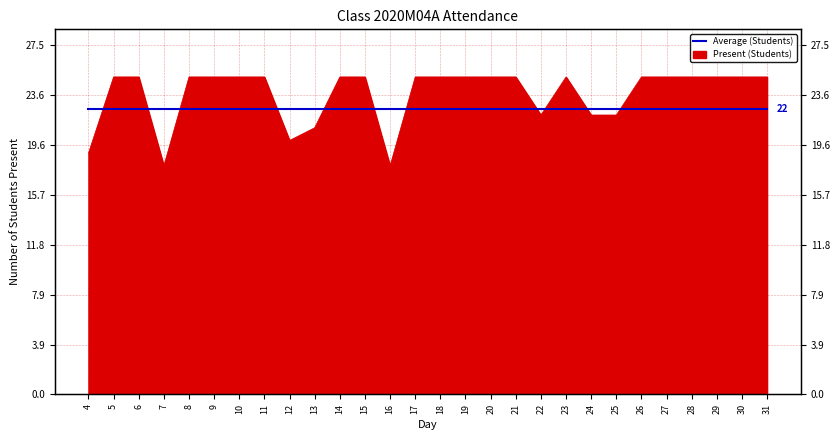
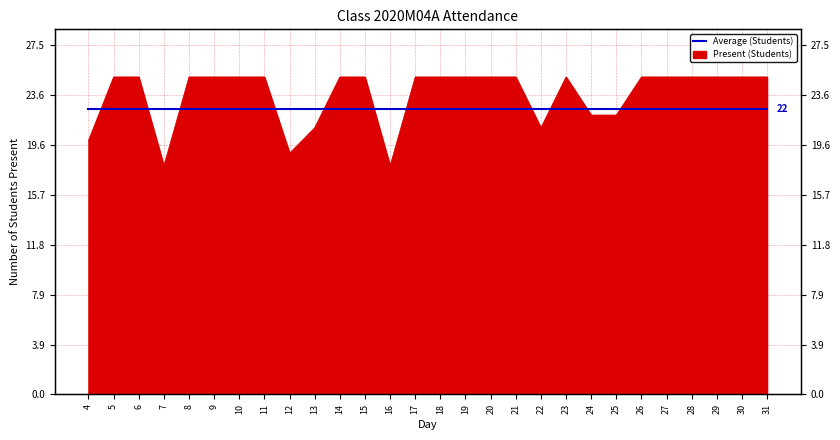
  {
    "Present (Students)": {
-     "4": 19,
+     "4": 20,
      "5": 25,
      "6": 25,
      "7": 18,
      "8": 25,
      "9": 25,
      "10": 25,
      "11": 25,
-     "12": 20,
+     "12": 19,
      "13": 21,
      "14": 25,
      "15": 25,
      "16": 18,
      "17": 25,
      "18": 25,
      "19": 25,
      "20": 25,
      "21": 25,
-     "22": 22,
+     "22": 21,
      "23": 25,
      "24": 22,
      "25": 22,
      "26": 25,
      "27": 25,
      "28": 25,
      "29": 25,
      "30": 25,
      "31": 25
    },
    "Average (Students)": {
      "31": 22
    }
  }
